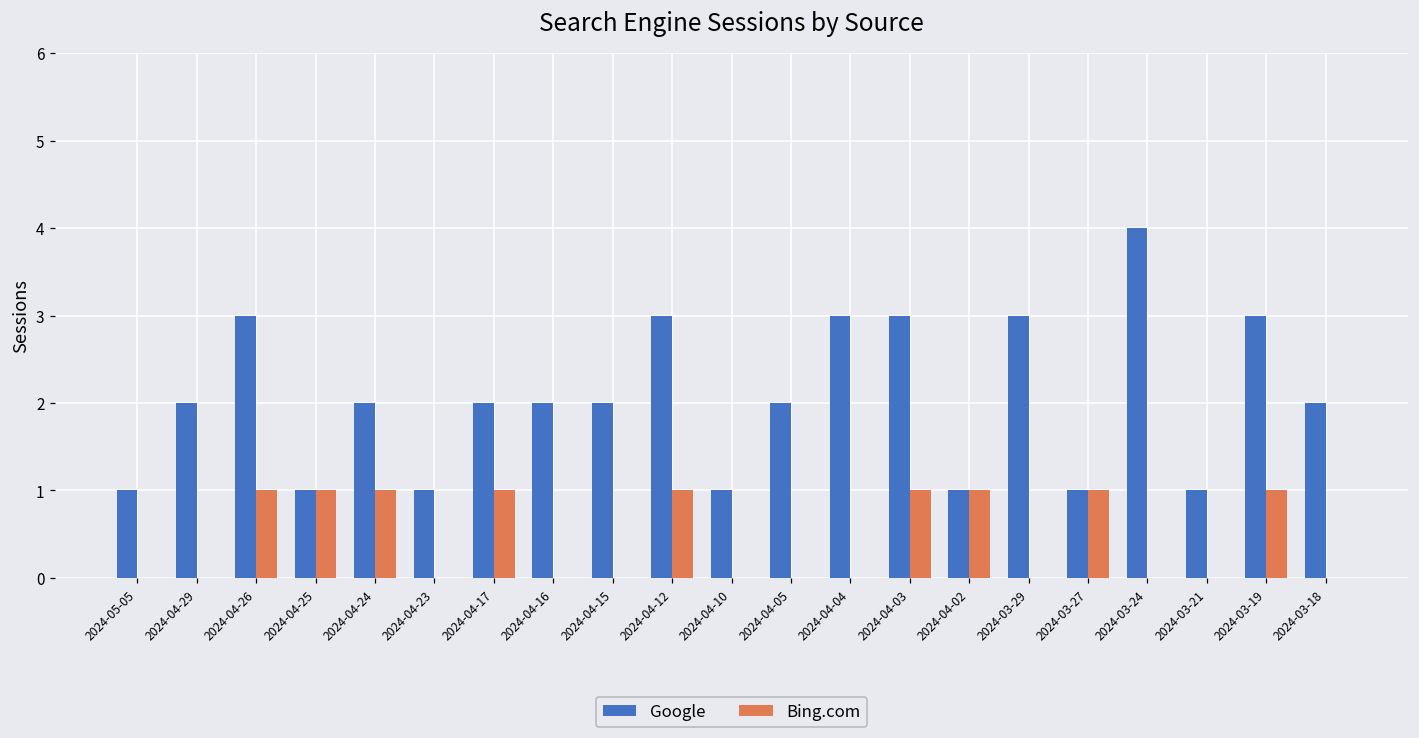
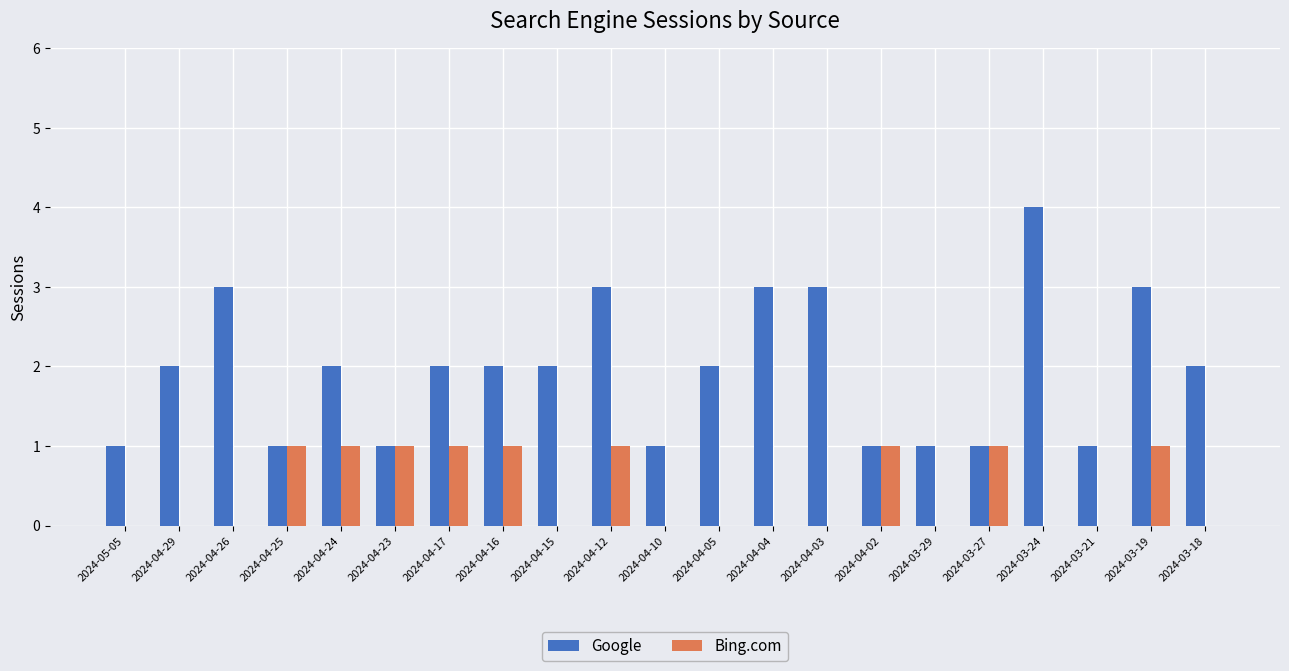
  {
    "Google": {
      "2024-05-05": 1,
      "2024-04-29": 2,
      "2024-04-26": 3,
      "2024-04-25": 1,
      "2024-04-24": 2,
      "2024-04-23": 1,
      "2024-04-17": 2,
      "2024-04-16": 2,
      "2024-04-15": 2,
      "2024-04-12": 3,
      "2024-04-10": 1,
      "2024-04-05": 2,
      "2024-04-04": 3,
      "2024-04-03": 3,
      "2024-04-02": 1,
-     "2024-03-29": 3,
+     "2024-03-29": 1,
      "2024-03-27": 1,
      "2024-03-24": 4,
      "2024-03-21": 1,
      "2024-03-19": 3,
      "2024-03-18": 2
    },
    "Bing.com": {
      "2024-05-05": 0,
      "2024-04-29": 0,
-     "2024-04-26": 1,
+     "2024-04-26": 0,
      "2024-04-25": 1,
      "2024-04-24": 1,
-     "2024-04-23": 0,
+     "2024-04-23": 1,
      "2024-04-17": 1,
-     "2024-04-16": 0,
+     "2024-04-16": 1,
      "2024-04-15": 0,
      "2024-04-12": 1,
      "2024-04-10": 0,
      "2024-04-05": 0,
      "2024-04-04": 0,
-     "2024-04-03": 1,
+     "2024-04-03": 0,
      "2024-04-02": 1,
      "2024-03-29": 0,
      "2024-03-27": 1,
      "2024-03-24": 0,
      "2024-03-21": 0,
      "2024-03-19": 1,
      "2024-03-18": 0
    }
  }
